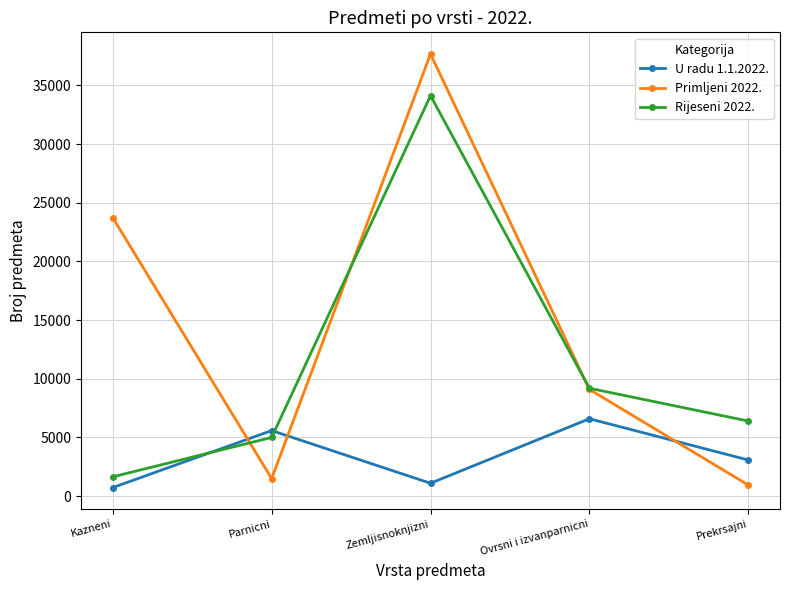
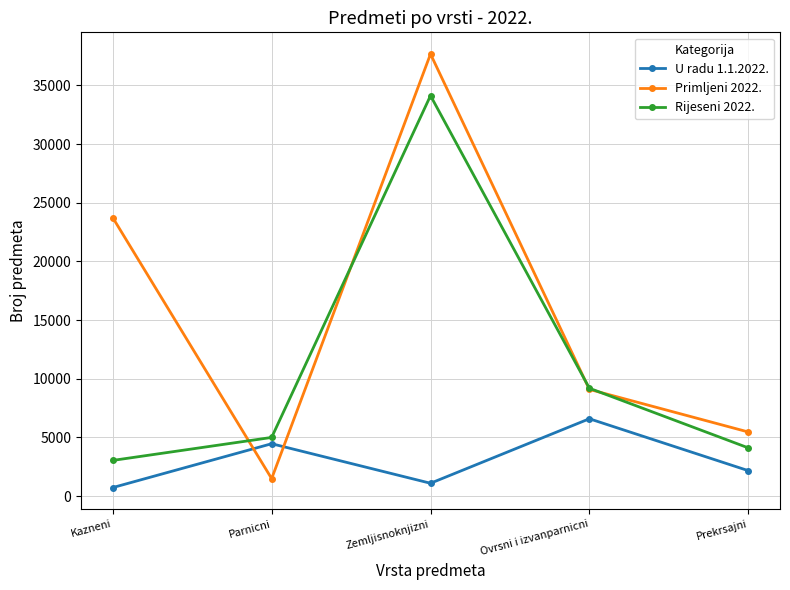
  {
    "U radu 1.1.2022.": {
      "Kazneni": 700,
-     "Parnicni": 5600,
+     "Parnicni": 4500,
      "Zemljisnoknjizni": 1100,
      "Ovrsni i izvanparnicni": 6600,
-     "Prekrsajni": 3100
+     "Prekrsajni": 2200
    },
    "Primljeni 2022.": {
      "Kazneni": 23700,
      "Parnicni": 1500,
      "Zemljisnoknjizni": 37700,
-     "Prekrsajni": 900
+     "Prekrsajni": 5500
    },
    "Rijeseni 2022.": {
-     "Kazneni": 1600,
+     "Kazneni": 3000,
      "Parnicni": 5000,
      "Zemljisnoknjizni": 34100,
-     "Prekrsajni": 6400
+     "Prekrsajni": 4100
    }
  }
